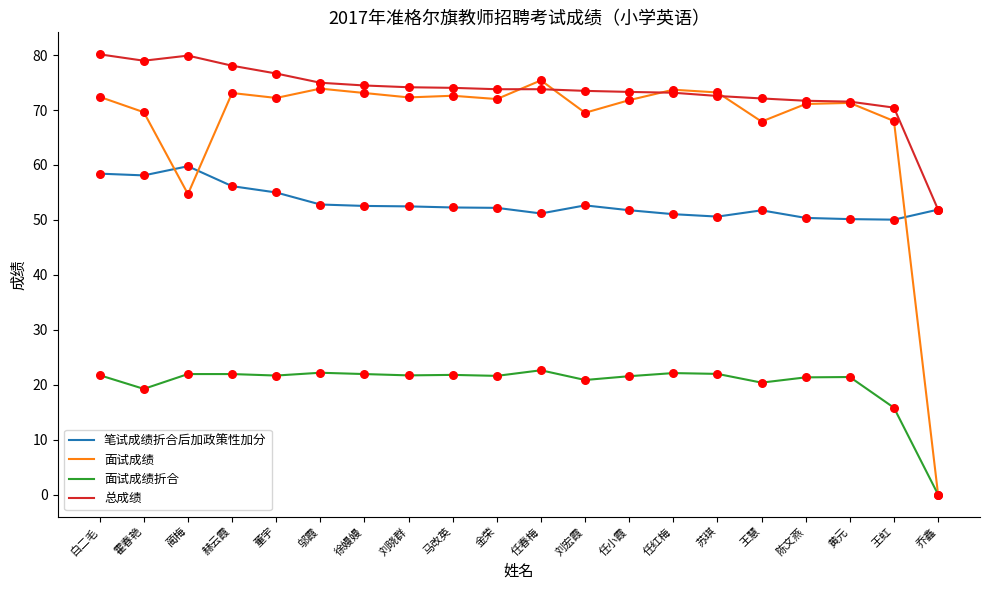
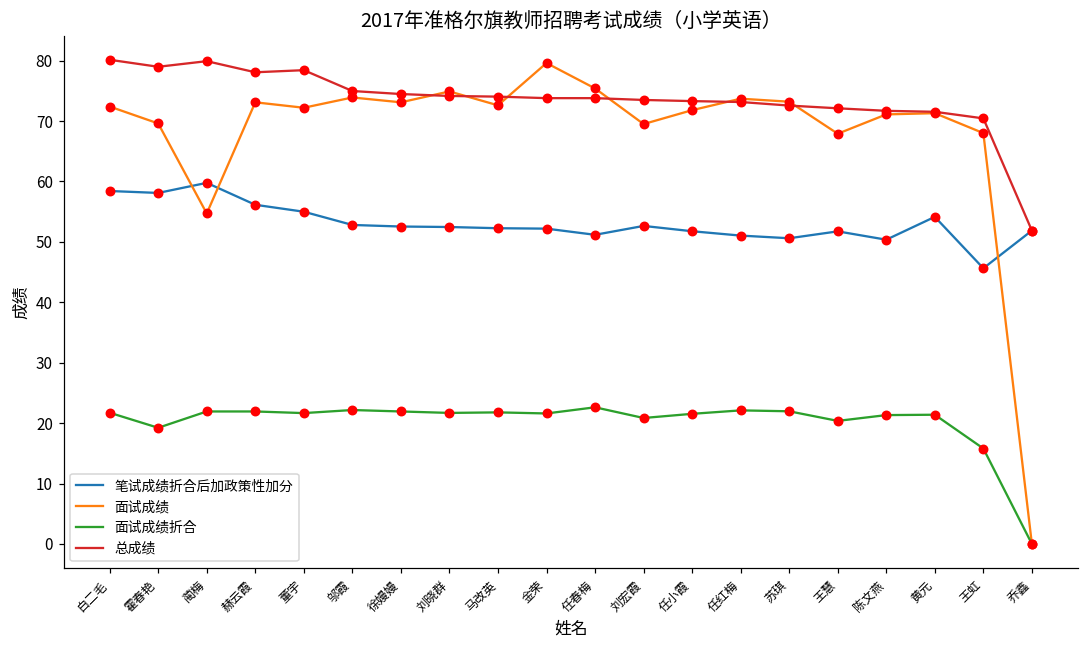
  {
    "笔试成绩折合后加政策性加分": {
      "白二毛": 58,
      "霍春艳": 58,
      "蔺梅": 60,
      "赫云霞": 56,
      "董宇": 55,
      "邬霞": 53,
      "徐嫚嫚": 53,
      "刘晓群": 52,
      "马改英": 52,
      "金荣": 52,
      "任春梅": 51,
      "刘宏霞": 53,
      "任小霞": 52,
      "任红梅": 51,
      "苏琪": 51,
      "王慧": 52,
      "陈文燕": 50,
-     "黄元": 50,
-     "王虹": 50
+     "黄元": 54,
+     "王虹": 46
    },
    "面试成绩": {
      "白二毛": 72,
      "霍春艳": 70,
      "蔺梅": 55,
      "赫云霞": 73,
      "董宇": 72,
      "邬霞": 74,
      "徐嫚嫚": 73,
-     "刘晓群": 72,
+     "刘晓群": 75,
      "马改英": 73,
-     "金荣": 72,
+     "金荣": 80,
      "任春梅": 75,
      "刘宏霞": 70,
      "任小霞": 72,
      "任红梅": 74,
      "苏琪": 73,
      "王慧": 68,
      "陈文燕": 71,
      "王虹": 68
    },
    "面试成绩折合": {
      "白二毛": 22,
      "霍春艳": 19,
      "蔺梅": 22,
      "赫云霞": 22,
      "董宇": 22,
      "邬霞": 22,
      "徐嫚嫚": 22,
      "刘晓群": 22,
      "马改英": 22,
      "金荣": 22,
      "任春梅": 23,
      "刘宏霞": 21,
      "任小霞": 22,
      "任红梅": 22,
      "苏琪": 22,
      "王慧": 20,
      "陈文燕": 21,
      "黄元": 21,
      "王虹": 16
    },
    "总成绩": {
      "白二毛": 80,
      "霍春艳": 79,
      "蔺梅": 80,
      "赫云霞": 78,
-     "董宇": 77,
+     "董宇": 78,
      "邬霞": 75,
      "徐嫚嫚": 74,
      "刘晓群": 74,
      "马改英": 74,
      "金荣": 74,
      "任春梅": 74,
      "刘宏霞": 73,
      "任小霞": 73,
      "任红梅": 73,
      "苏琪": 73,
      "王慧": 72,
      "陈文燕": 72,
      "王虹": 70
    }
  }
